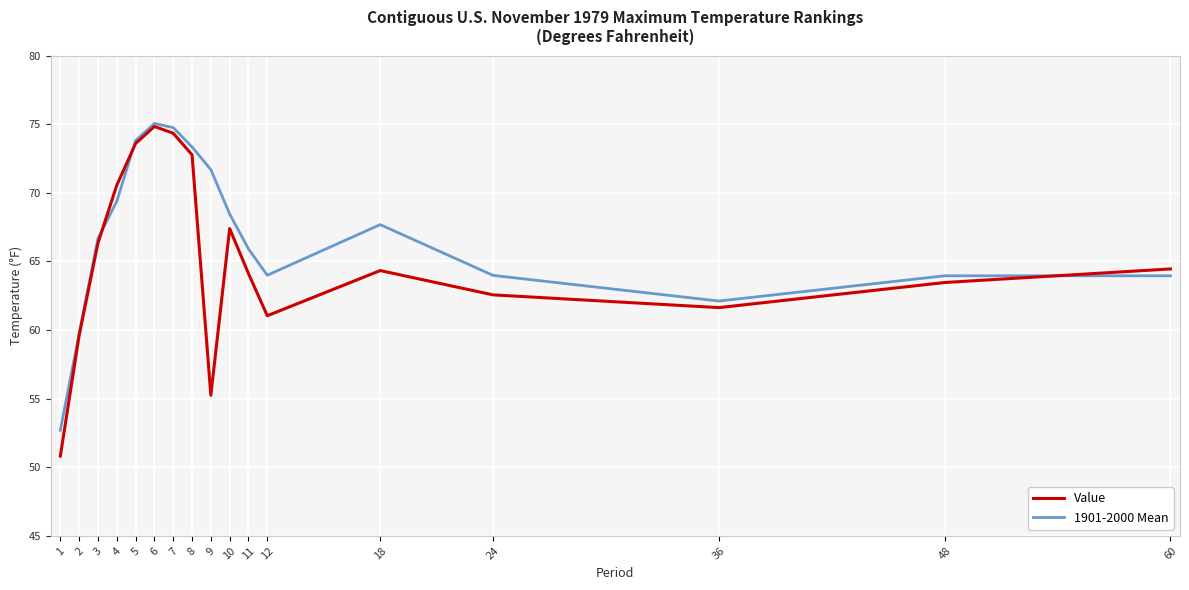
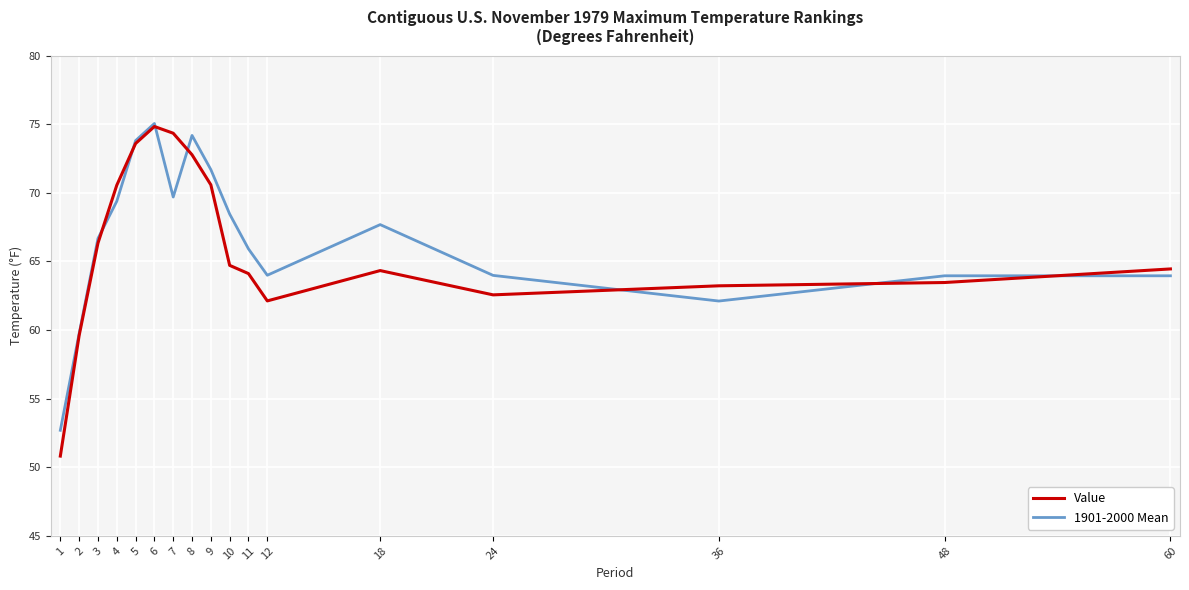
  {
    "Value": {
      "1": 50.8,
      "3": 66.3,
      "4": 70.6,
      "5": 73.6,
      "6": 74.8,
      "7": 74.3,
      "8": 72.8,
-     "9": 55.2,
-     "10": 67.4,
+     "9": 70.6,
+     "10": 64.7,
      "11": 64.1,
-     "12": 61.0,
+     "12": 62.1,
      "18": 64.3,
      "24": 62.6,
-     "36": 61.6,
+     "36": 63.2,
      "48": 63.5,
      "60": 64.5
    },
    "1901-2000 Mean": {
      "1": 52.7,
      "3": 66.7,
      "4": 69.4,
      "5": 73.8,
      "6": 75.1,
-     "7": 74.8,
-     "8": 73.3,
+     "7": 69.7,
+     "8": 74.2,
      "9": 71.7,
      "10": 68.5,
      "11": 65.9,
      "12": 64.0,
      "18": 67.7,
      "24": 64.0,
      "36": 62.1,
      "48": 64.0,
      "60": 64.0
    }
  }
